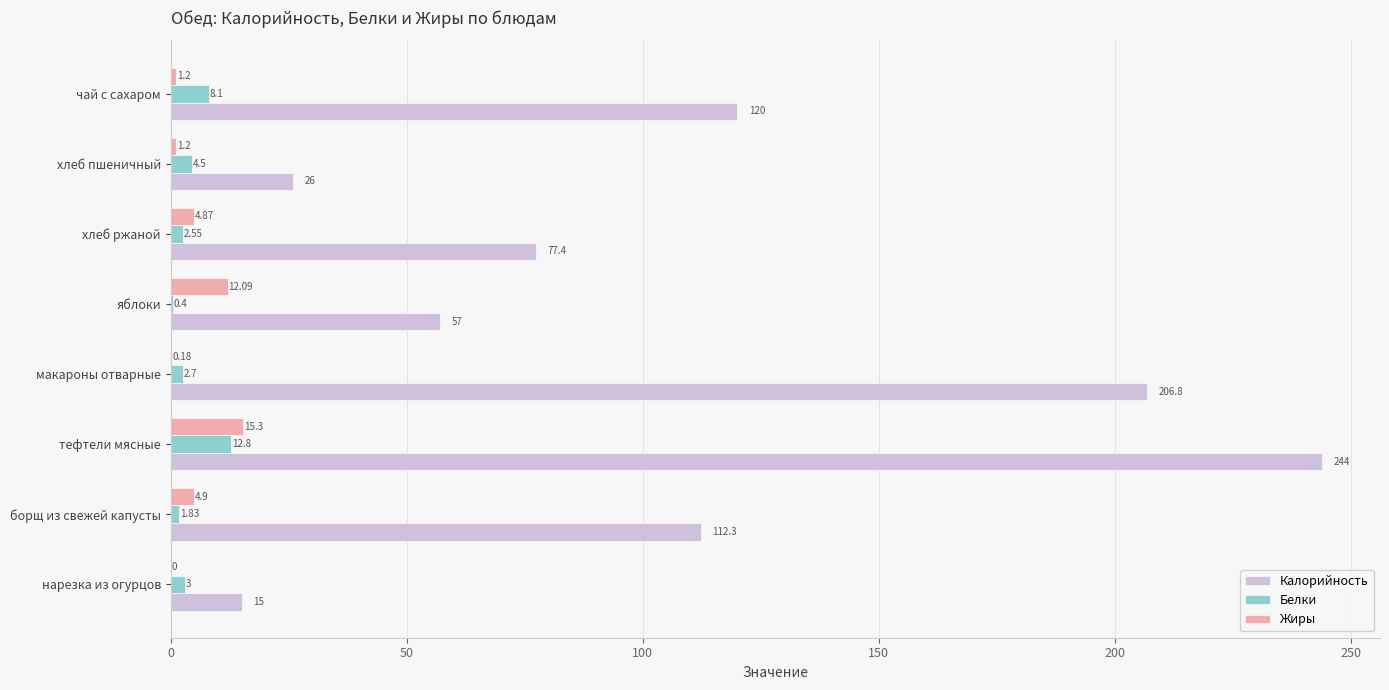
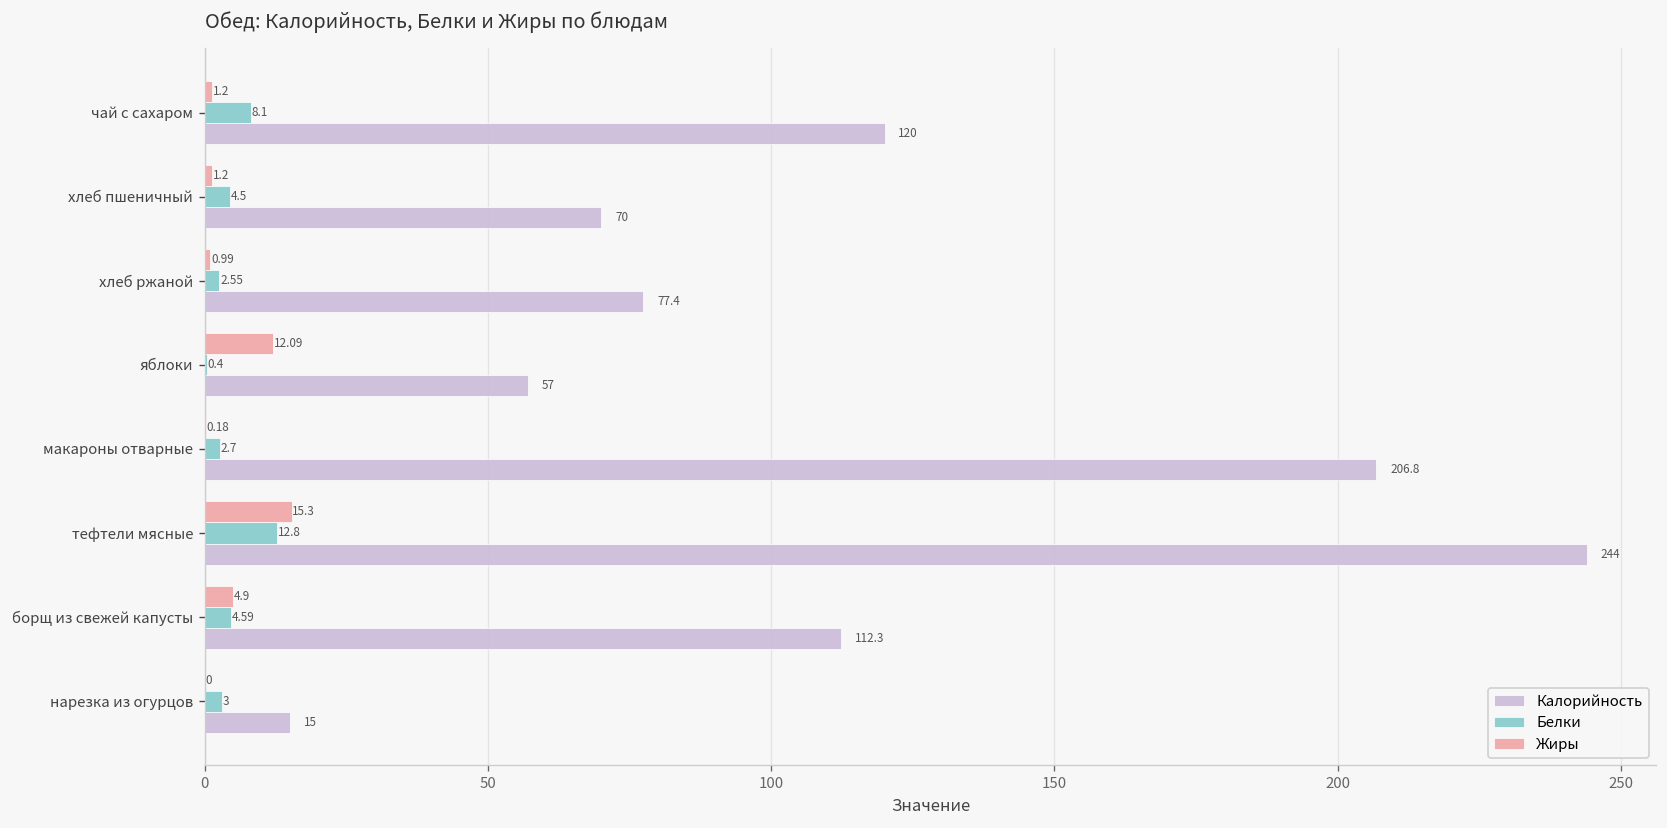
  {
    "Калорийность": {
      "чай с сахаром": 120,
-     "хлеб пшеничный": 26,
+     "хлеб пшеничный": 70,
      "хлеб ржаной": 77.4,
      "яблоки": 57,
      "макароны отварные": 206.8,
      "тефтели мясные": 244,
      "борщ из свежей капусты": 112.3,
      "нарезка из огурцов": 15
    },
    "Белки": {
      "чай с сахаром": 8.1,
      "хлеб пшеничный": 4.5,
      "хлеб ржаной": 2.55,
      "яблоки": 0.4,
      "макароны отварные": 2.7,
      "тефтели мясные": 12.8,
-     "борщ из свежей капусты": 1.83,
+     "борщ из свежей капусты": 4.59,
      "нарезка из огурцов": 3
    },
    "Жиры": {
      "чай с сахаром": 1.2,
      "хлеб пшеничный": 1.2,
-     "хлеб ржаной": 4.87,
+     "хлеб ржаной": 0.99,
      "яблоки": 12.09,
      "макароны отварные": 0.18,
      "тефтели мясные": 15.3,
      "борщ из свежей капусты": 4.9,
      "нарезка из огурцов": 0
    }
  }
